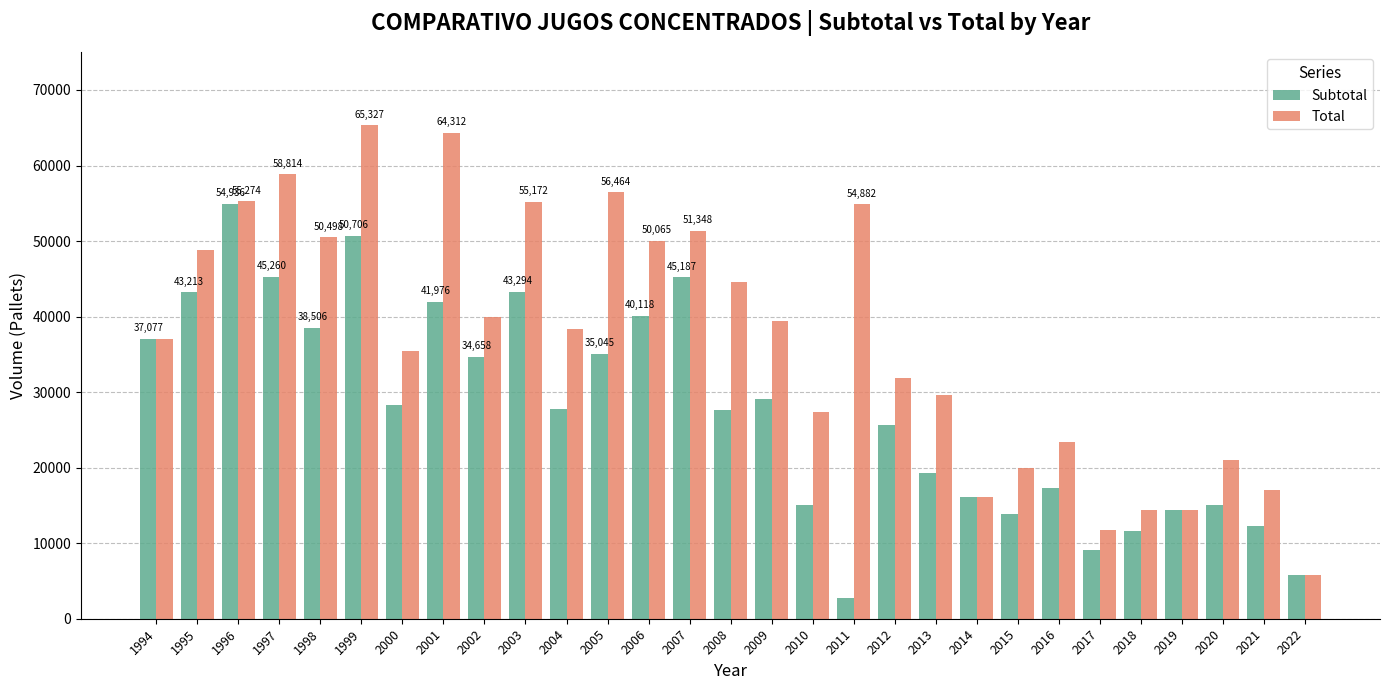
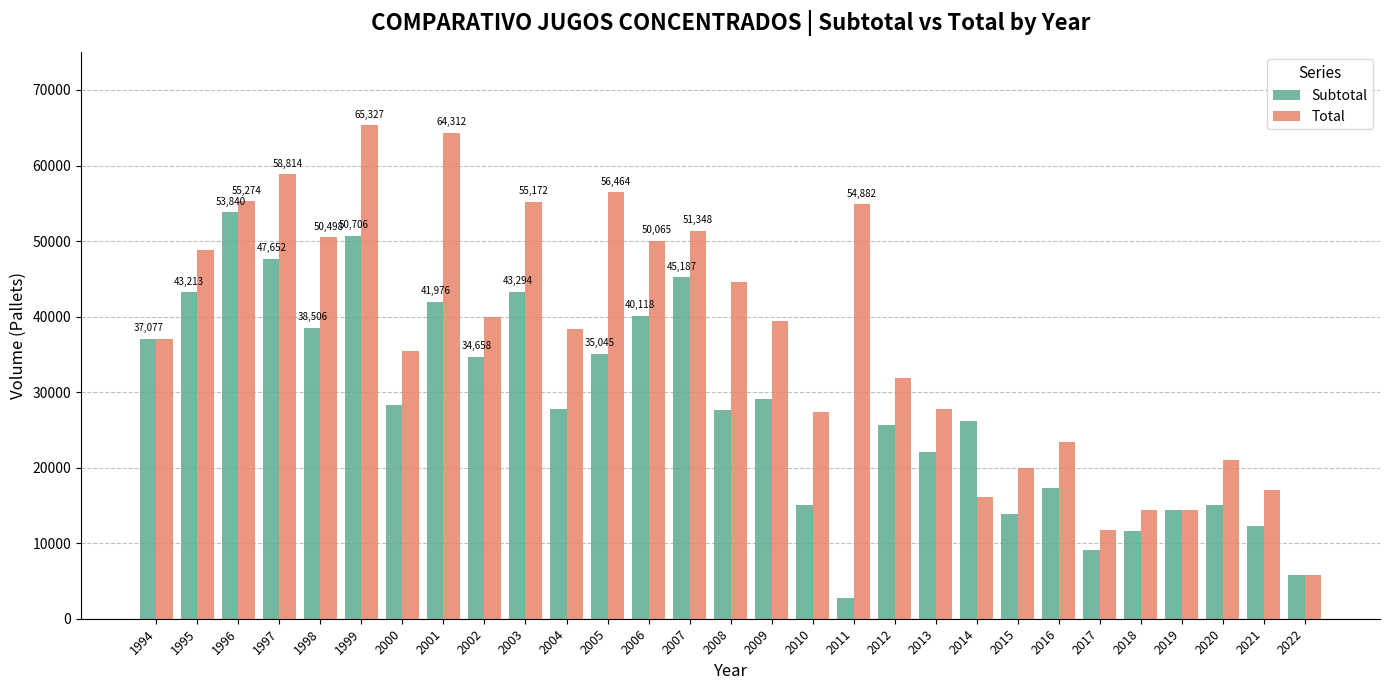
  {
    "Subtotal": {
      "1994": "37,077",
      "1995": "43,213",
-     "1996": "54,936",
-     "1997": "45,260",
+     "1996": "53,840",
+     "1997": "47,652",
      "1998": "38,506",
      "2001": "41,976",
      "2002": "34,658",
      "2003": "43,294",
      "2005": "35,045",
      "2006": "40,118",
      "2007": "45,187",
-     "2013": "19000",
-     "2014": "16000"
+     "2013": "22000",
+     "2014": "26000"
    },
    "Total": {
      "1995": "49000",
      "2000": "35000",
      "2002": "40000",
      "2004": "38000",
      "2008": "45000",
      "2009": "39000",
      "2010": "27000",
      "2012": "32000",
-     "2013": "30000",
+     "2013": "28000",
      "2014": "16000",
      "2015": "20000",
      "2016": "23000",
      "2017": "12000",
      "2018": "14000",
      "2019": "14000",
      "2020": "21000",
      "2021": "17000",
      "2022": "6000"
    }
  }
